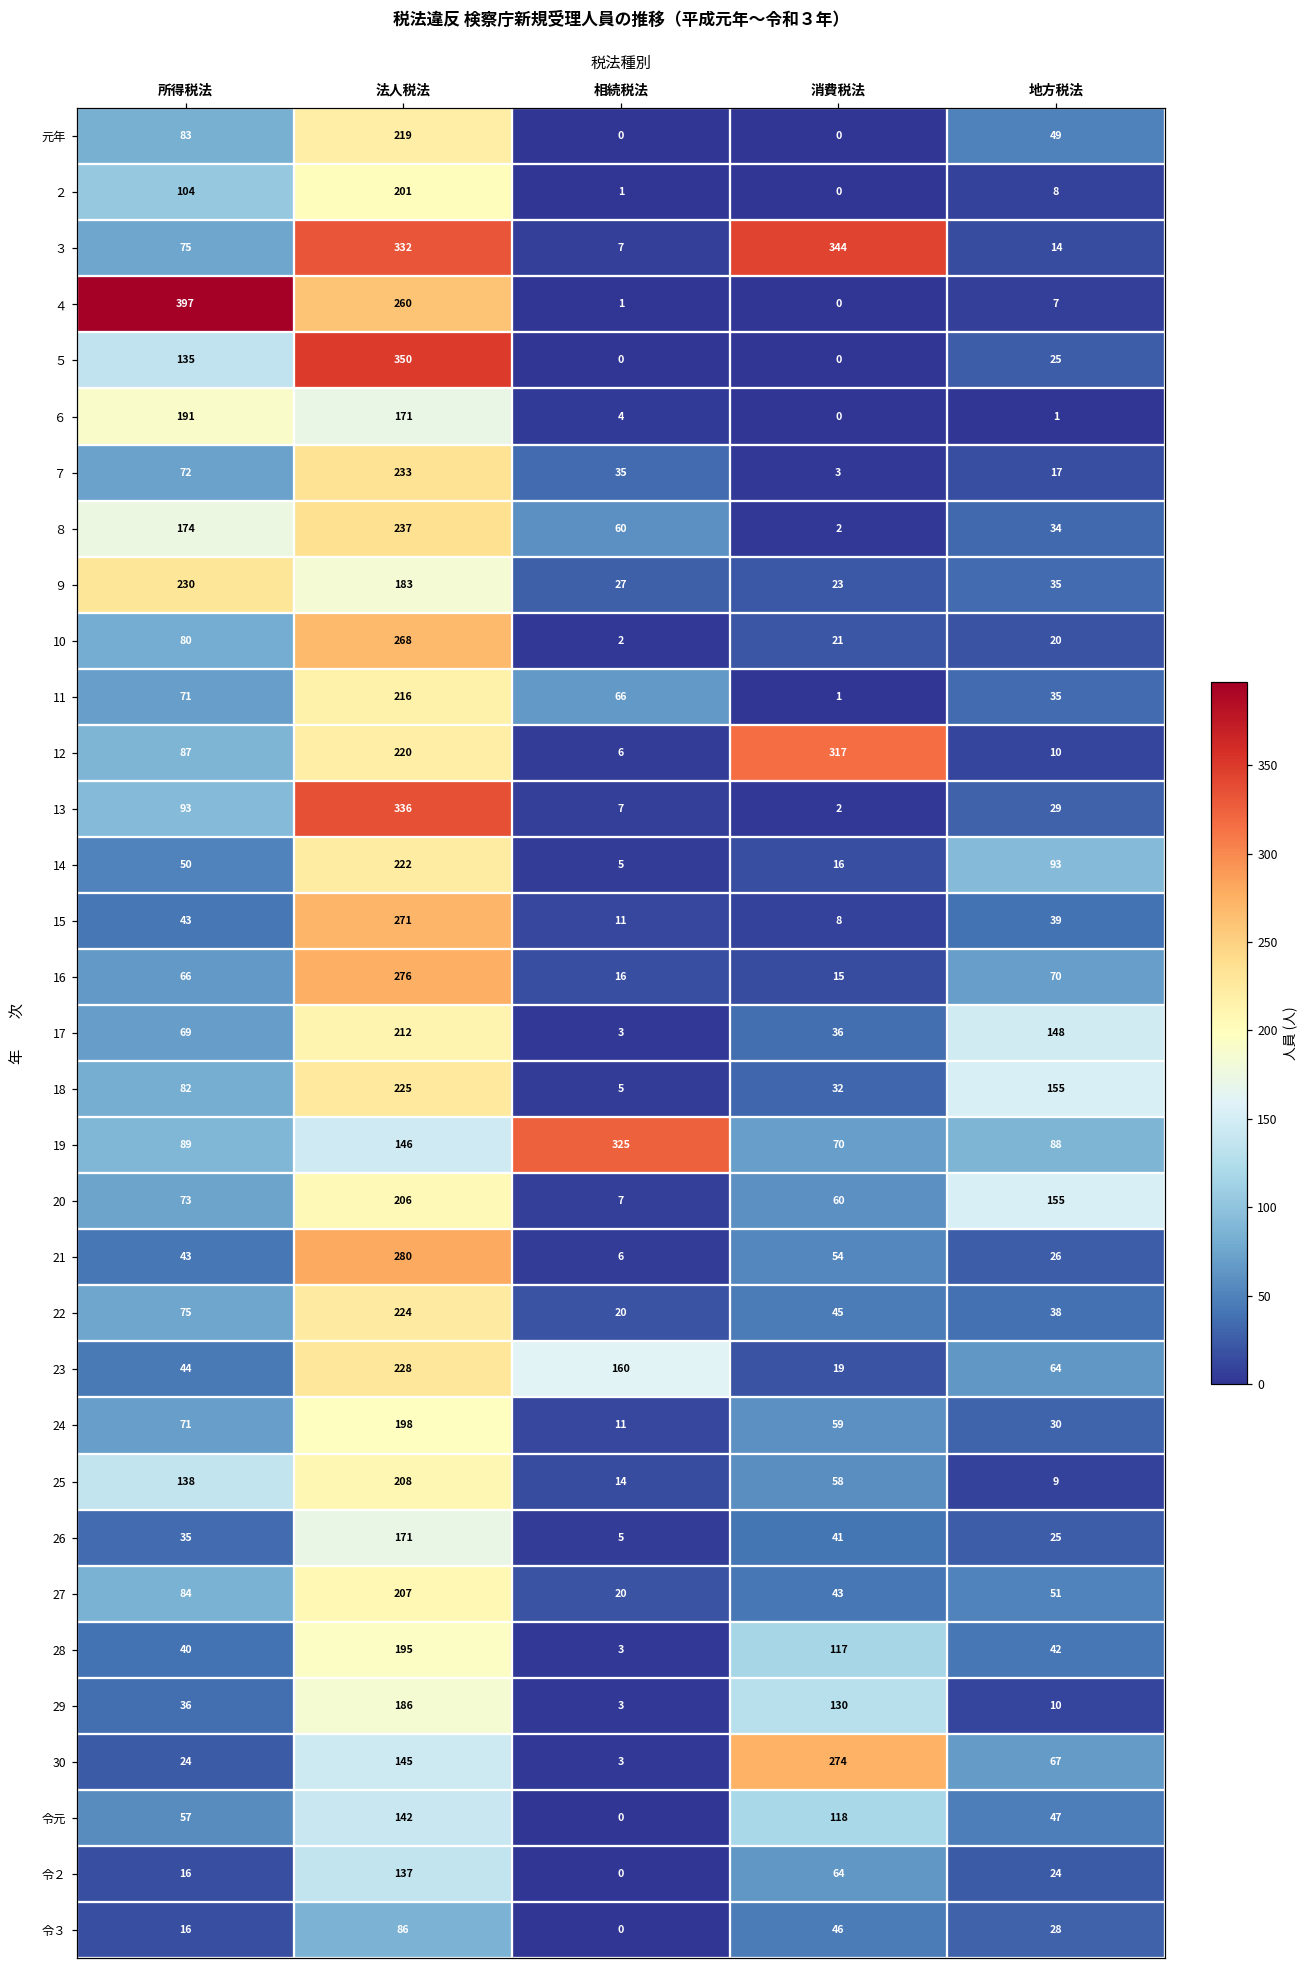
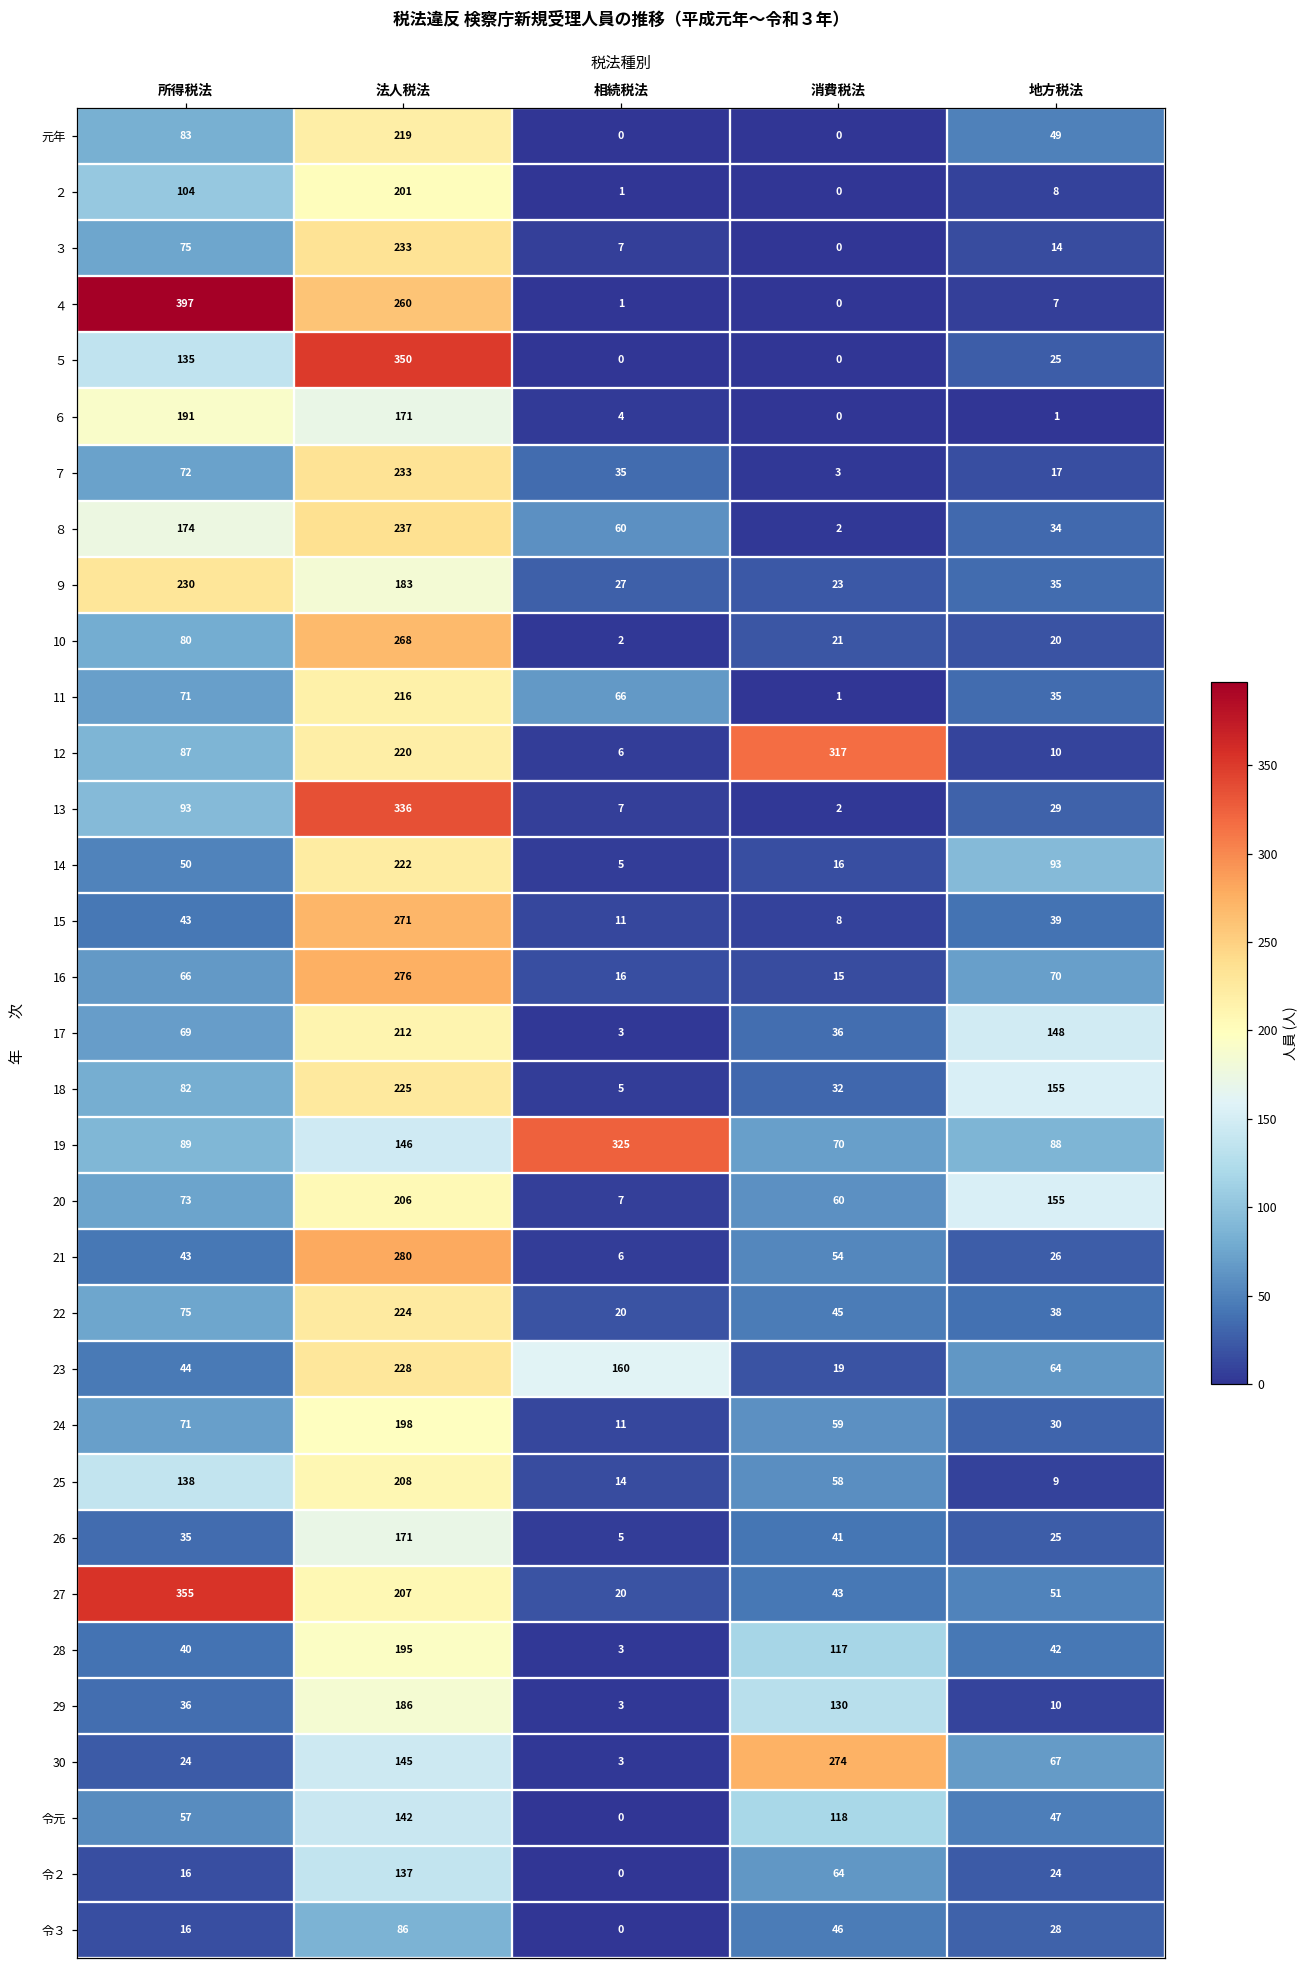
  {
    "元年": {
      "所得税法": 83,
      "法人税法": 219,
      "相続税法": 0,
      "消費税法": 0,
      "地方税法": 49
    },
    "２": {
      "所得税法": 104,
      "法人税法": 201,
      "相続税法": 1,
      "消費税法": 0,
      "地方税法": 8
    },
    "３": {
      "所得税法": 75,
-     "法人税法": 332,
+     "法人税法": 233,
      "相続税法": 7,
-     "消費税法": 344,
+     "消費税法": 0,
      "地方税法": 14
    },
    "４": {
      "所得税法": 397,
      "法人税法": 260,
      "相続税法": 1,
      "消費税法": 0,
      "地方税法": 7
    },
    "５": {
      "所得税法": 135,
      "法人税法": 350,
      "相続税法": 0,
      "消費税法": 0,
      "地方税法": 25
    },
    "６": {
      "所得税法": 191,
      "法人税法": 171,
      "相続税法": 4,
      "消費税法": 0,
      "地方税法": 1
    },
    "７": {
      "所得税法": 72,
      "法人税法": 233,
      "相続税法": 35,
      "消費税法": 3,
      "地方税法": 17
    },
    "８": {
      "所得税法": 174,
      "法人税法": 237,
      "相続税法": 60,
      "消費税法": 2,
      "地方税法": 34
    },
    "９": {
      "所得税法": 230,
      "法人税法": 183,
      "相続税法": 27,
      "消費税法": 23,
      "地方税法": 35
    },
    "10": {
      "所得税法": 80,
      "法人税法": 268,
      "相続税法": 2,
      "消費税法": 21,
      "地方税法": 20
    },
    "11": {
      "所得税法": 71,
      "法人税法": 216,
      "相続税法": 66,
      "消費税法": 1,
      "地方税法": 35
    },
    "12": {
      "所得税法": 87,
      "法人税法": 220,
      "相続税法": 6,
      "消費税法": 317,
      "地方税法": 10
    },
    "13": {
      "所得税法": 93,
      "法人税法": 336,
      "相続税法": 7,
      "消費税法": 2,
      "地方税法": 29
    },
    "14": {
      "所得税法": 50,
      "法人税法": 222,
      "相続税法": 5,
      "消費税法": 16,
      "地方税法": 93
    },
    "15": {
      "所得税法": 43,
      "法人税法": 271,
      "相続税法": 11,
      "消費税法": 8,
      "地方税法": 39
    },
    "16": {
      "所得税法": 66,
      "法人税法": 276,
      "相続税法": 16,
      "消費税法": 15,
      "地方税法": 70
    },
    "17": {
      "所得税法": 69,
      "法人税法": 212,
      "相続税法": 3,
      "消費税法": 36,
      "地方税法": 148
    },
    "18": {
      "所得税法": 82,
      "法人税法": 225,
      "相続税法": 5,
      "消費税法": 32,
      "地方税法": 155
    },
    "19": {
      "所得税法": 89,
      "法人税法": 146,
      "相続税法": 325,
      "消費税法": 70,
      "地方税法": 88
    },
    "20": {
      "所得税法": 73,
      "法人税法": 206,
      "相続税法": 7,
      "消費税法": 60,
      "地方税法": 155
    },
    "21": {
      "所得税法": 43,
      "法人税法": 280,
      "相続税法": 6,
      "消費税法": 54,
      "地方税法": 26
    },
    "22": {
      "所得税法": 75,
      "法人税法": 224,
      "相続税法": 20,
      "消費税法": 45,
      "地方税法": 38
    },
    "23": {
      "所得税法": 44,
      "法人税法": 228,
      "相続税法": 160,
      "消費税法": 19,
      "地方税法": 64
    },
    "24": {
      "所得税法": 71,
      "法人税法": 198,
      "相続税法": 11,
      "消費税法": 59,
      "地方税法": 30
    },
    "25": {
      "所得税法": 138,
      "法人税法": 208,
      "相続税法": 14,
      "消費税法": 58,
      "地方税法": 9
    },
    "26": {
      "所得税法": 35,
      "法人税法": 171,
      "相続税法": 5,
      "消費税法": 41,
      "地方税法": 25
    },
    "27": {
-     "所得税法": 84,
+     "所得税法": 355,
      "法人税法": 207,
      "相続税法": 20,
      "消費税法": 43,
      "地方税法": 51
    },
    "28": {
      "所得税法": 40,
      "法人税法": 195,
      "相続税法": 3,
      "消費税法": 117,
      "地方税法": 42
    },
    "29": {
      "所得税法": 36,
      "法人税法": 186,
      "相続税法": 3,
      "消費税法": 130,
      "地方税法": 10
    },
    "30": {
      "所得税法": 24,
      "法人税法": 145,
      "相続税法": 3,
      "消費税法": 274,
      "地方税法": 67
    },
    "令元": {
      "所得税法": 57,
      "法人税法": 142,
      "相続税法": 0,
      "消費税法": 118,
      "地方税法": 47
    },
    "令２": {
      "所得税法": 16,
      "法人税法": 137,
      "相続税法": 0,
      "消費税法": 64,
      "地方税法": 24
    },
    "令３": {
      "所得税法": 16,
      "法人税法": 86,
      "相続税法": 0,
      "消費税法": 46,
      "地方税法": 28
    }
  }
